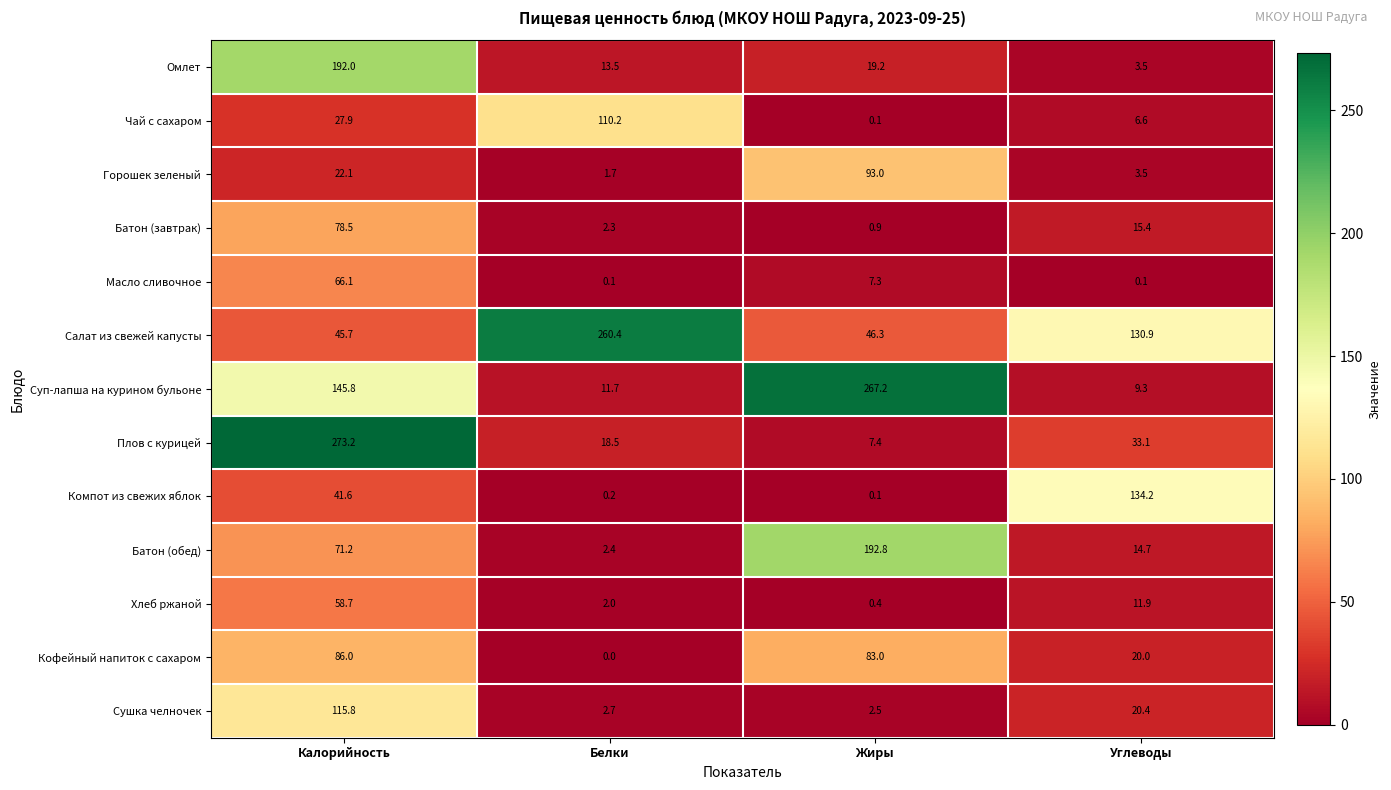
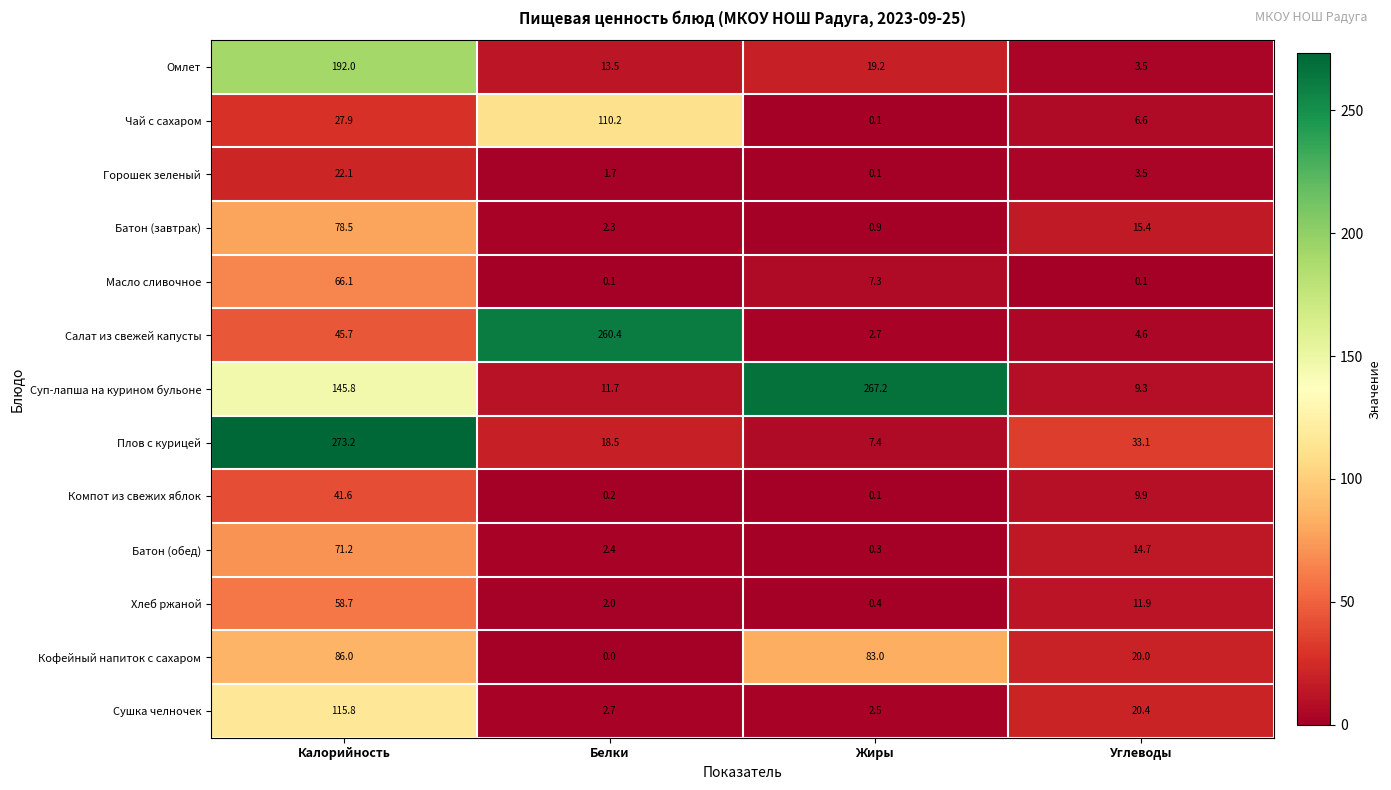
  {
    "Омлет": {
      "Калорийность": 192.0,
      "Белки": 13.5,
      "Жиры": 19.2,
      "Углеводы": 3.5
    },
    "Чай с сахаром": {
      "Калорийность": 27.9,
      "Белки": 110.2,
      "Жиры": 0.1,
      "Углеводы": 6.6
    },
    "Горошек зеленый": {
      "Калорийность": 22.1,
      "Белки": 1.7,
-     "Жиры": 93.0,
+     "Жиры": 0.1,
      "Углеводы": 3.5
    },
    "Батон (завтрак)": {
      "Калорийность": 78.5,
      "Белки": 2.3,
      "Жиры": 0.9,
      "Углеводы": 15.4
    },
    "Масло сливочное": {
      "Калорийность": 66.1,
      "Белки": 0.1,
      "Жиры": 7.3,
      "Углеводы": 0.1
    },
    "Салат из свежей капусты": {
      "Калорийность": 45.7,
      "Белки": 260.4,
-     "Жиры": 46.3,
-     "Углеводы": 130.9
+     "Жиры": 2.7,
+     "Углеводы": 4.6
    },
    "Суп-лапша на курином бульоне": {
      "Калорийность": 145.8,
      "Белки": 11.7,
      "Жиры": 267.2,
      "Углеводы": 9.3
    },
    "Плов с курицей": {
      "Калорийность": 273.2,
      "Белки": 18.5,
      "Жиры": 7.4,
      "Углеводы": 33.1
    },
    "Компот из свежих яблок": {
      "Калорийность": 41.6,
      "Белки": 0.2,
      "Жиры": 0.1,
-     "Углеводы": 134.2
+     "Углеводы": 9.9
    },
    "Батон (обед)": {
      "Калорийность": 71.2,
      "Белки": 2.4,
-     "Жиры": 192.8,
+     "Жиры": 0.3,
      "Углеводы": 14.7
    },
    "Хлеб ржаной": {
      "Калорийность": 58.7,
      "Белки": 2.0,
      "Жиры": 0.4,
      "Углеводы": 11.9
    },
    "Кофейный напиток с сахаром": {
      "Калорийность": 86.0,
      "Белки": 0.0,
      "Жиры": 83.0,
      "Углеводы": 20.0
    },
    "Сушка челночек": {
      "Калорийность": 115.8,
      "Белки": 2.7,
      "Жиры": 2.5,
      "Углеводы": 20.4
    }
  }
